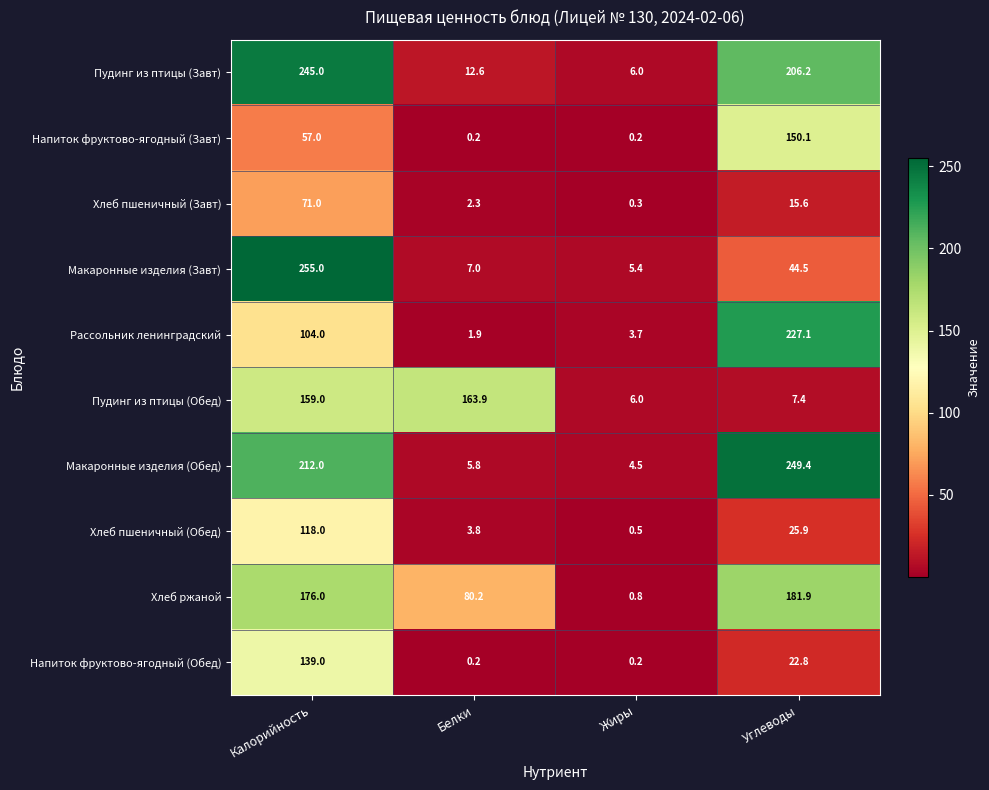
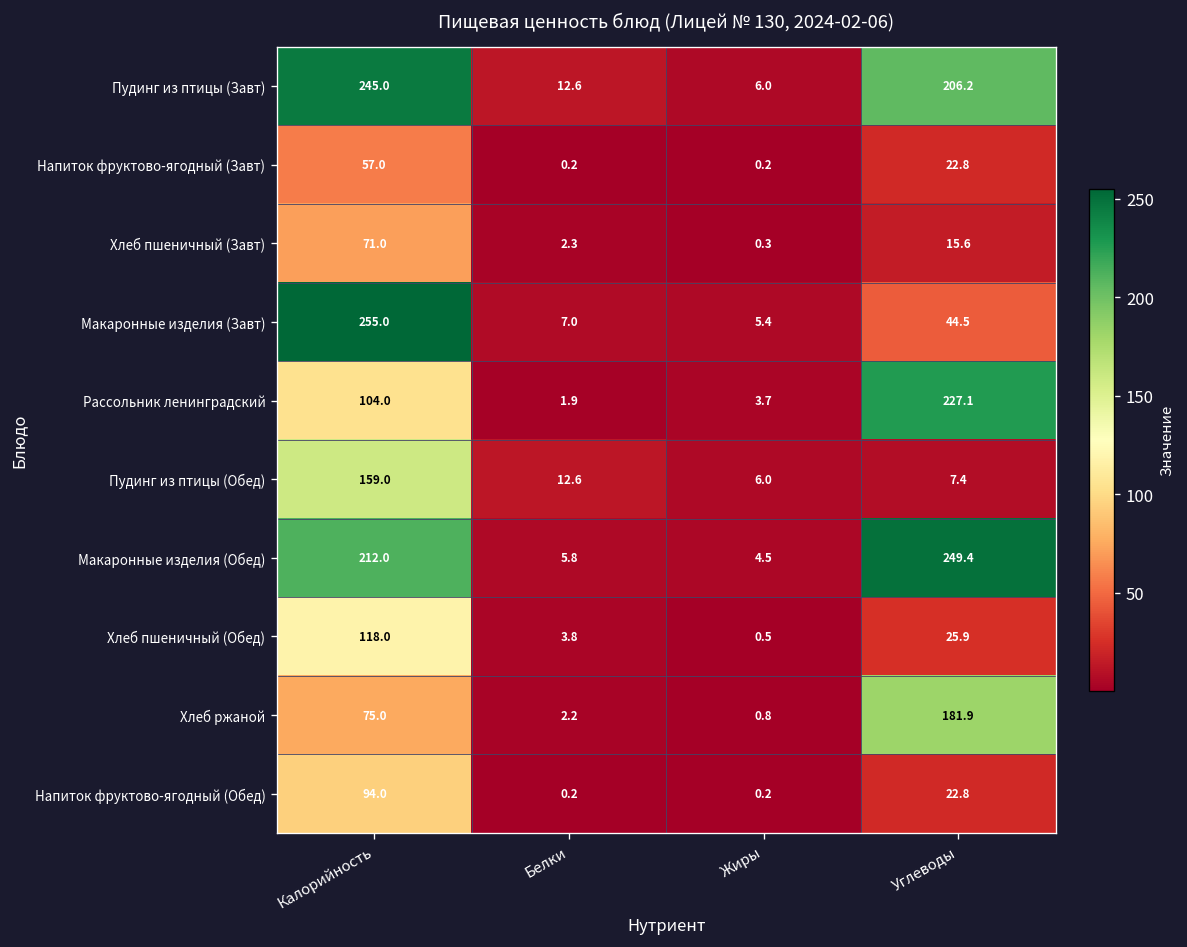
  {
    "Пудинг из птицы (Завт)": {
      "Калорийность": 245.0,
      "Белки": 12.6,
      "Жиры": 6.0,
      "Углеводы": 206.2
    },
    "Напиток фруктово-ягодный (Завт)": {
      "Калорийность": 57.0,
      "Белки": 0.2,
      "Жиры": 0.2,
-     "Углеводы": 150.1
+     "Углеводы": 22.8
    },
    "Хлеб пшеничный (Завт)": {
      "Калорийность": 71.0,
      "Белки": 2.3,
      "Жиры": 0.3,
      "Углеводы": 15.6
    },
    "Макаронные изделия (Завт)": {
      "Калорийность": 255.0,
      "Белки": 7.0,
      "Жиры": 5.4,
      "Углеводы": 44.5
    },
    "Рассольник ленинградский": {
      "Калорийность": 104.0,
      "Белки": 1.9,
      "Жиры": 3.7,
      "Углеводы": 227.1
    },
    "Пудинг из птицы (Обед)": {
      "Калорийность": 159.0,
-     "Белки": 163.9,
+     "Белки": 12.6,
      "Жиры": 6.0,
      "Углеводы": 7.4
    },
    "Макаронные изделия (Обед)": {
      "Калорийность": 212.0,
      "Белки": 5.8,
      "Жиры": 4.5,
      "Углеводы": 249.4
    },
    "Хлеб пшеничный (Обед)": {
      "Калорийность": 118.0,
      "Белки": 3.8,
      "Жиры": 0.5,
      "Углеводы": 25.9
    },
    "Хлеб ржаной": {
-     "Калорийность": 176.0,
-     "Белки": 80.2,
+     "Калорийность": 75.0,
+     "Белки": 2.2,
      "Жиры": 0.8,
      "Углеводы": 181.9
    },
    "Напиток фруктово-ягодный (Обед)": {
-     "Калорийность": 139.0,
+     "Калорийность": 94.0,
      "Белки": 0.2,
      "Жиры": 0.2,
      "Углеводы": 22.8
    }
  }
